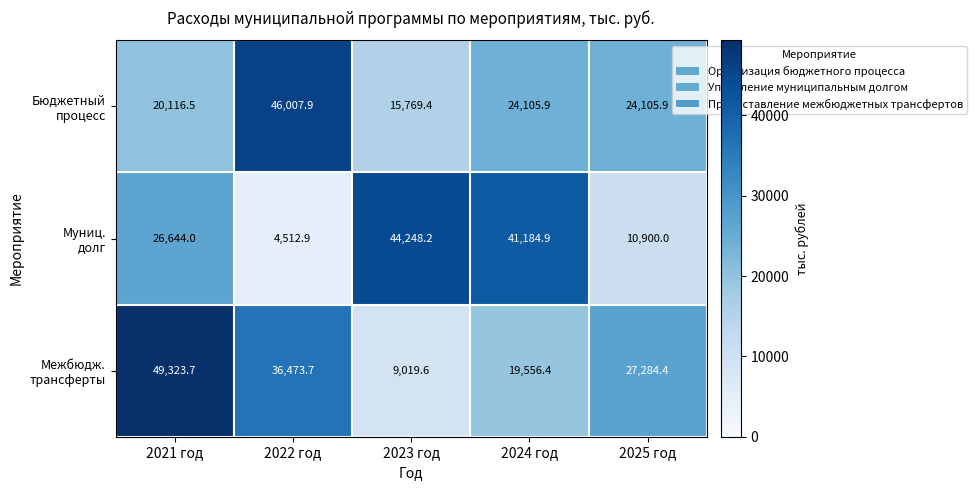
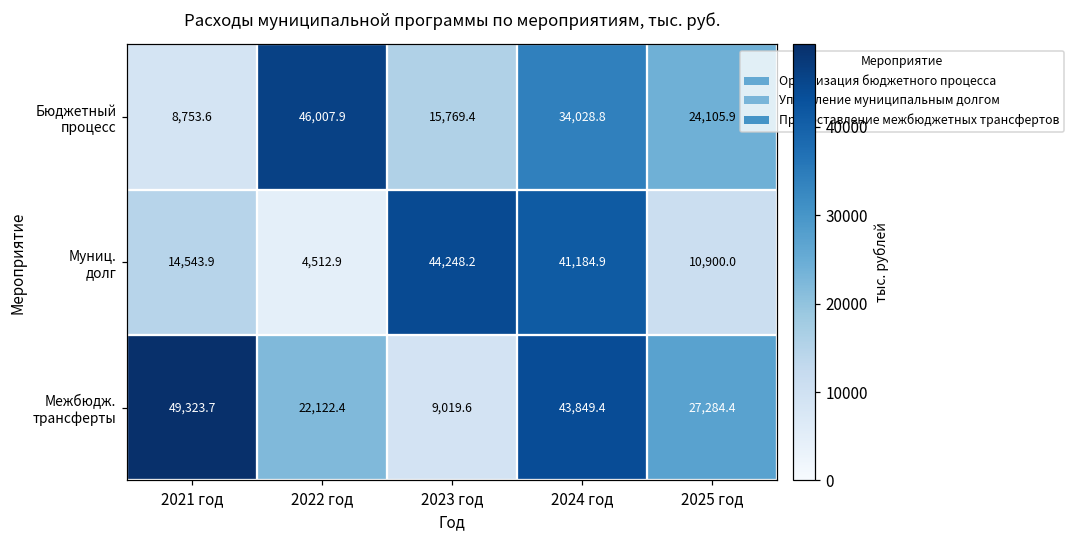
  {
    "Бюджетный процесс": {
-     "2021 год": "20,116.5",
+     "2021 год": "8,753.6",
      "2022 год": "46,007.9",
      "2023 год": "15,769.4",
-     "2024 год": "24,105.9",
+     "2024 год": "34,028.8",
      "2025 год": "24,105.9"
    },
    "Муниц. долг": {
-     "2021 год": "26,644.0",
+     "2021 год": "14,543.9",
      "2022 год": "4,512.9",
      "2023 год": "44,248.2",
      "2024 год": "41,184.9",
      "2025 год": "10,900.0"
    },
    "Межбюдж. трансферты": {
      "2021 год": "49,323.7",
-     "2022 год": "36,473.7",
+     "2022 год": "22,122.4",
      "2023 год": "9,019.6",
-     "2024 год": "19,556.4",
+     "2024 год": "43,849.4",
      "2025 год": "27,284.4"
    }
  }
